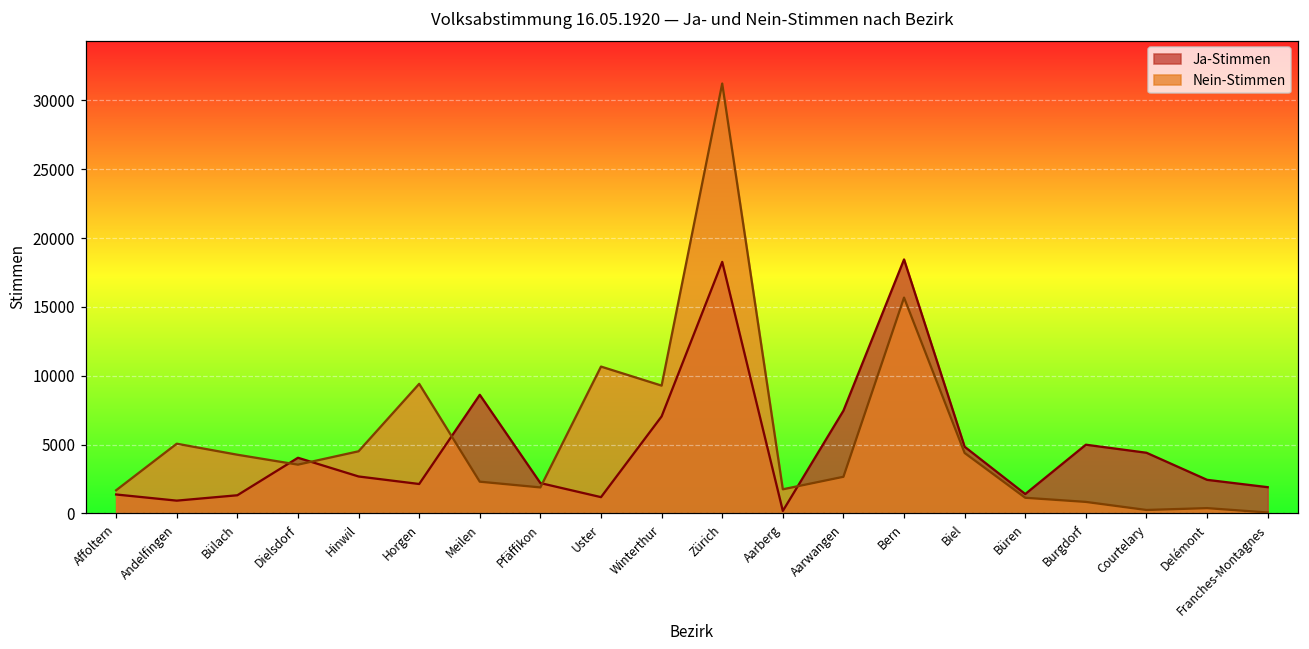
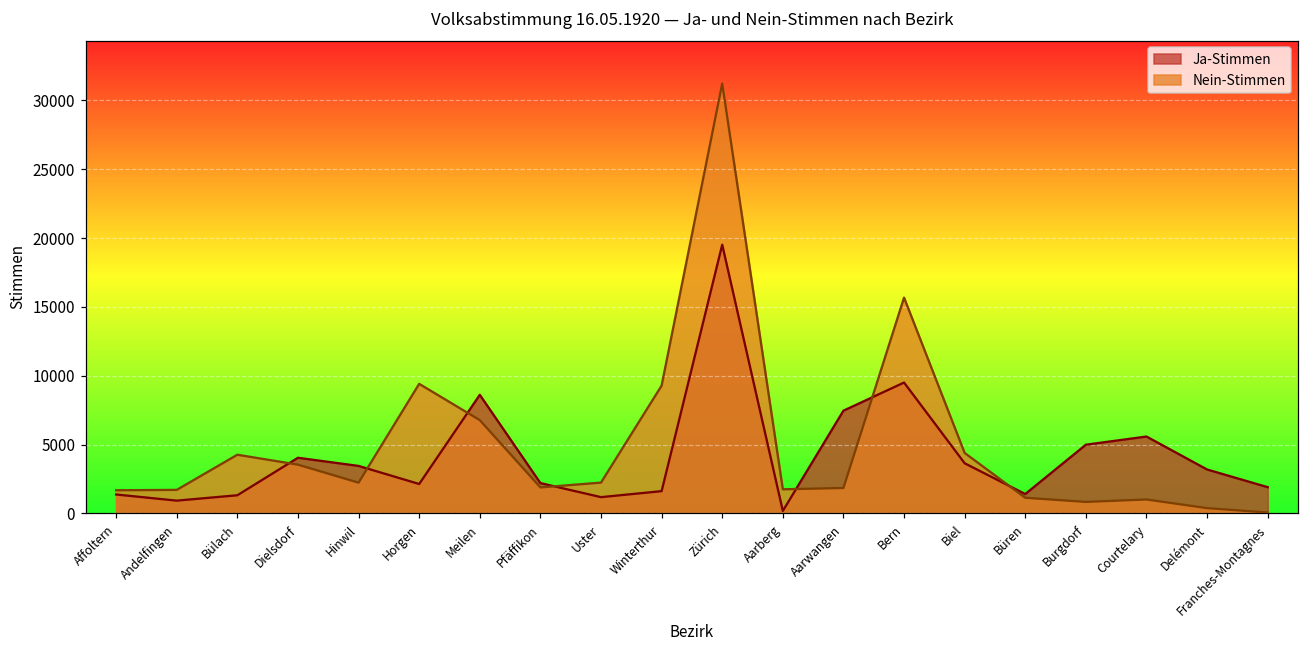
  {
    "Ja-Stimmen": {
      "Affoltern": 1400,
      "Andelfingen": 900,
      "Bülach": 1300,
      "Dielsdorf": 4000,
-     "Hinwil": 2700,
+     "Hinwil": 3400,
      "Horgen": 2100,
      "Meilen": 8600,
      "Pfäffikon": 2200,
      "Uster": 1200,
-     "Winterthur": 7000,
-     "Zürich": 18300,
+     "Winterthur": 1600,
+     "Zürich": 19500,
      "Aarberg": 200,
      "Aarwangen": 7500,
-     "Bern": 18400,
-     "Biel": 4800,
+     "Bern": 9500,
+     "Biel": 3600,
      "Büren": 1400,
      "Burgdorf": 5000,
-     "Courtelary": 4400,
-     "Delémont": 2400,
+     "Courtelary": 5600,
+     "Delémont": 3200,
      "Franches-Montagnes": 1900
    },
    "Nein-Stimmen": {
      "Affoltern": 1700,
-     "Andelfingen": 5100,
+     "Andelfingen": 1700,
      "Bülach": 4300,
      "Dielsdorf": 3500,
-     "Hinwil": 4500,
+     "Hinwil": 2200,
      "Horgen": 9400,
-     "Meilen": 2300,
+     "Meilen": 6800,
      "Pfäffikon": 1900,
-     "Uster": 10700,
+     "Uster": 2200,
      "Winterthur": 9300,
      "Zürich": 31200,
      "Aarberg": 1700,
-     "Aarwangen": 2700,
+     "Aarwangen": 1800,
      "Bern": 15700,
      "Biel": 4400,
      "Büren": 1100,
      "Burgdorf": 800,
-     "Courtelary": 200,
+     "Courtelary": 1000,
      "Delémont": 400,
      "Franches-Montagnes": 100
    }
  }
